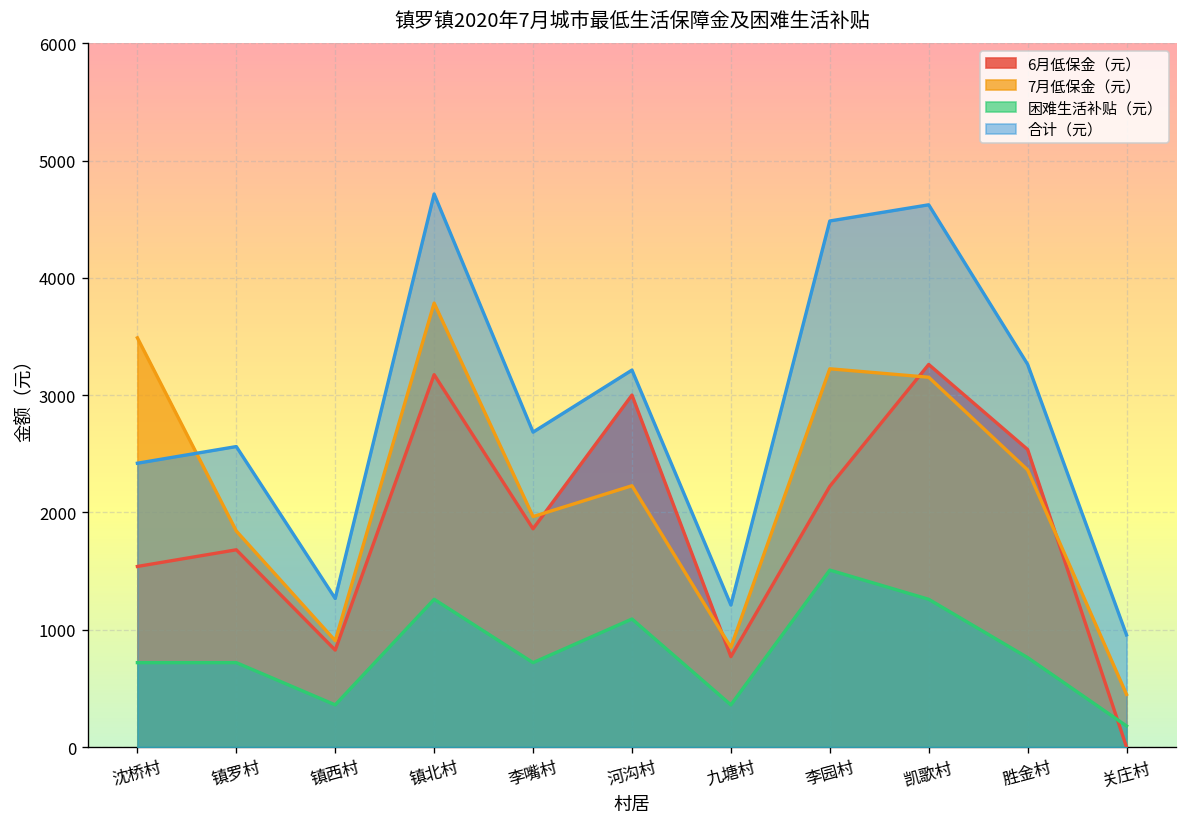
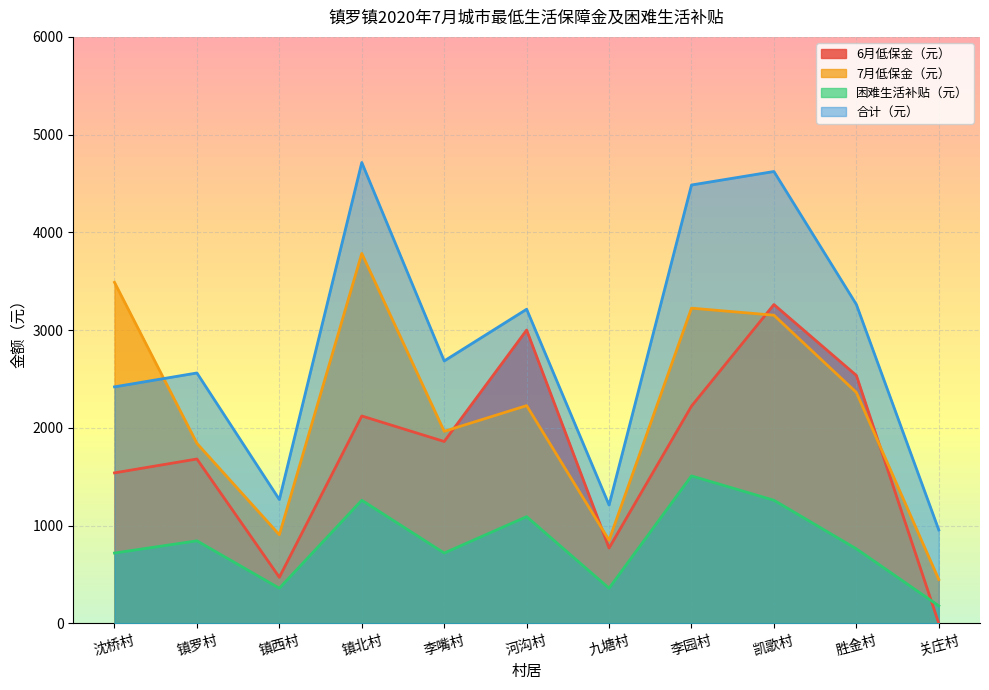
  {
    "6月低保金（元）": {
      "沈桥村": 1500,
      "镇罗村": 1700,
-     "镇西村": 800,
-     "镇北村": 3200,
+     "镇西村": 500,
+     "镇北村": 2100,
      "李嘴村": 1900,
      "河沟村": 3000,
      "九塘村": 800,
      "李园村": 2200,
      "凯歌村": 3300,
      "胜金村": 2500,
      "关庄村": 0
    },
    "7月低保金（元）": {
      "沈桥村": 3500,
      "镇罗村": 1800,
      "镇西村": 900,
      "镇北村": 3800,
      "李嘴村": 2000,
      "河沟村": 2200,
      "九塘村": 900,
      "李园村": 3200,
      "凯歌村": 3200,
      "胜金村": 2400,
      "关庄村": 400
    },
    "困难生活补贴（元）": {
      "沈桥村": 700,
-     "镇罗村": 700,
+     "镇罗村": 800,
      "镇西村": 400,
      "镇北村": 1300,
      "李嘴村": 700,
      "河沟村": 1100,
      "九塘村": 400,
      "李园村": 1500,
      "凯歌村": 1300,
      "胜金村": 800,
      "关庄村": 200
    },
    "合计（元）": {
      "沈桥村": 2400,
      "镇罗村": 2600,
      "镇西村": 1300,
      "镇北村": 4700,
      "李嘴村": 2700,
      "河沟村": 3200,
      "九塘村": 1200,
      "李园村": 4500,
      "凯歌村": 4600,
      "胜金村": 3300,
      "关庄村": 1000
    }
  }
